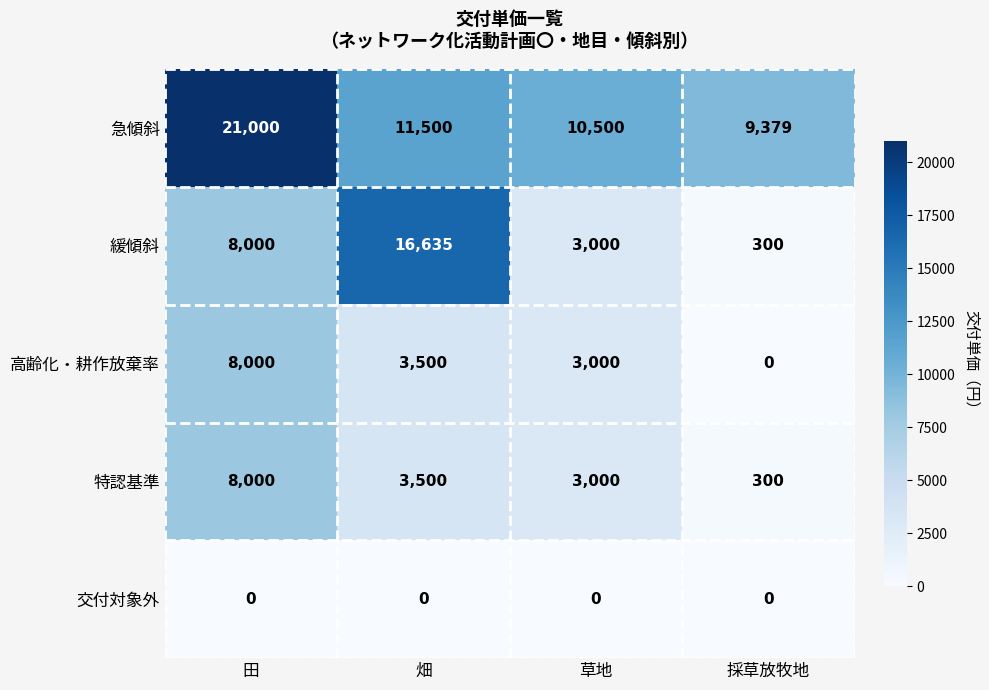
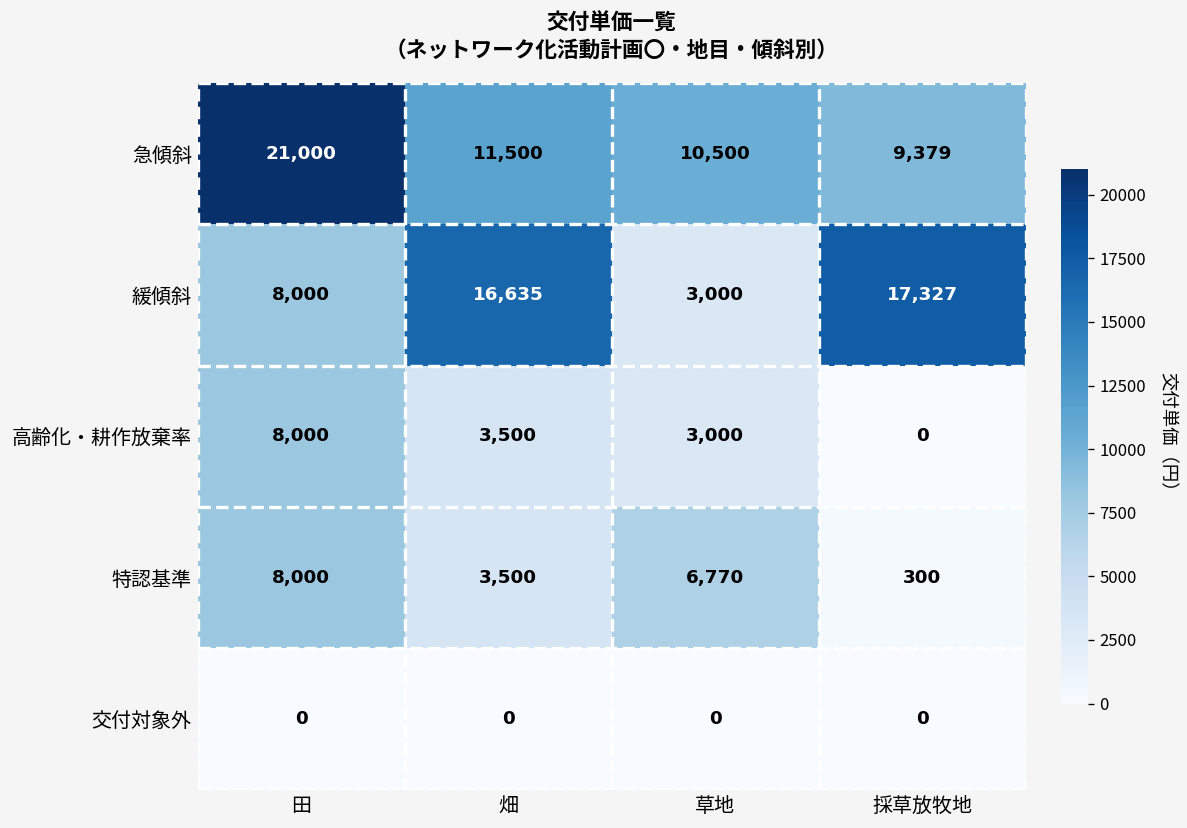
  {
    "急傾斜": {
      "田": "21,000",
      "畑": "11,500",
      "草地": "10,500",
      "採草放牧地": "9,379"
    },
    "緩傾斜": {
      "田": "8,000",
      "畑": "16,635",
      "草地": "3,000",
-     "採草放牧地": "300"
+     "採草放牧地": "17,327"
    },
    "高齢化・耕作放棄率": {
      "田": "8,000",
      "畑": "3,500",
      "草地": "3,000",
      "採草放牧地": "0"
    },
    "特認基準": {
      "田": "8,000",
      "畑": "3,500",
-     "草地": "3,000",
+     "草地": "6,770",
      "採草放牧地": "300"
    },
    "交付対象外": {
      "田": "0",
      "畑": "0",
      "草地": "0",
      "採草放牧地": "0"
    }
  }
